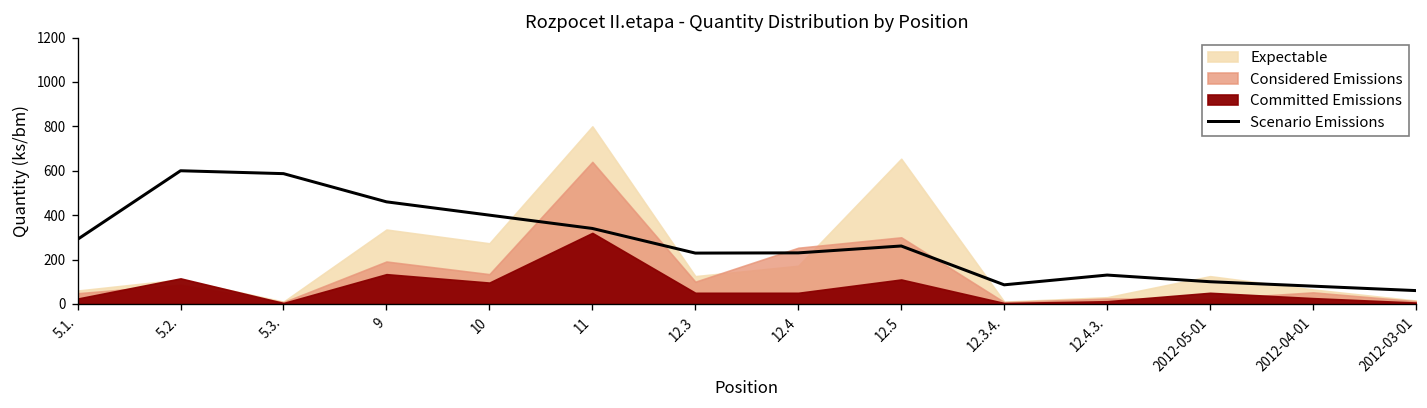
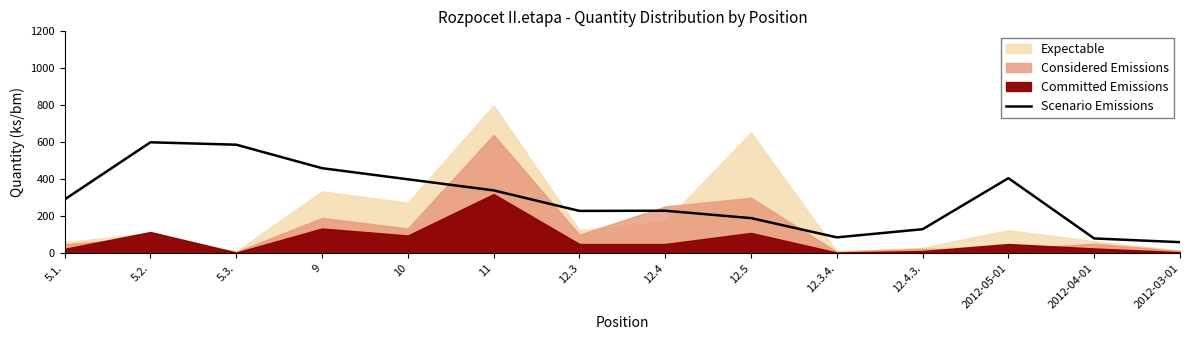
  {
    "Scenario Emissions": {
      "5.1.": 290,
      "5.2.": 600,
      "5.3.": 590,
      "9": 460,
      "10": 400,
      "11": 340,
      "12.3": 230,
      "12.4": 230,
-     "12.5": 260,
+     "12.5": 190,
      "12.3.4.": 90,
      "12.4.3.": 130,
-     "2012-05-01": 100,
+     "2012-05-01": 410,
      "2012-04-01": 80,
      "2012-03-01": 60
    },
    "Expectable": {
      "9": 340,
      "10": 270,
      "11": 800,
      "12.3": 130,
      "12.4": 170,
      "12.5": 650,
      "2012-05-01": 130
    },
    "Considered Emissions": {
      "5.2.": 90,
      "9": 190,
      "10": 130,
      "11": 640,
      "12.3": 100,
      "12.4": 250,
      "12.5": 300,
      "2012-05-01": 20
    },
    "Committed Emissions": {
      "5.1.": 20,
      "9": 130,
      "10": 100,
      "11": 320,
      "12.3": 50,
      "12.4": 50,
      "12.5": 110,
      "2012-05-01": 50,
      "2012-04-01": 30
    }
  }
